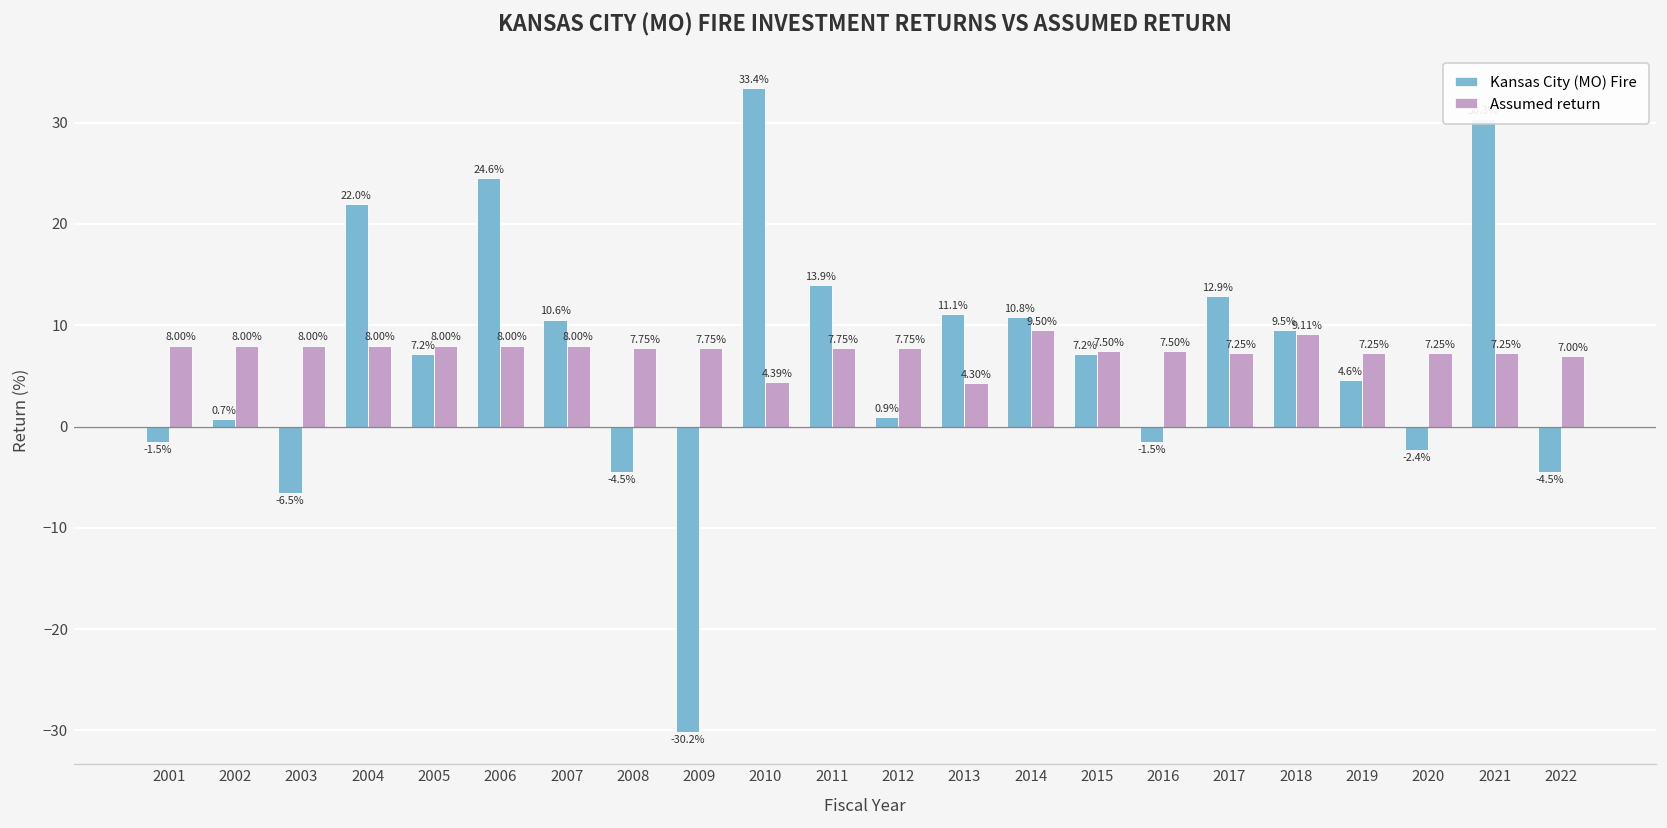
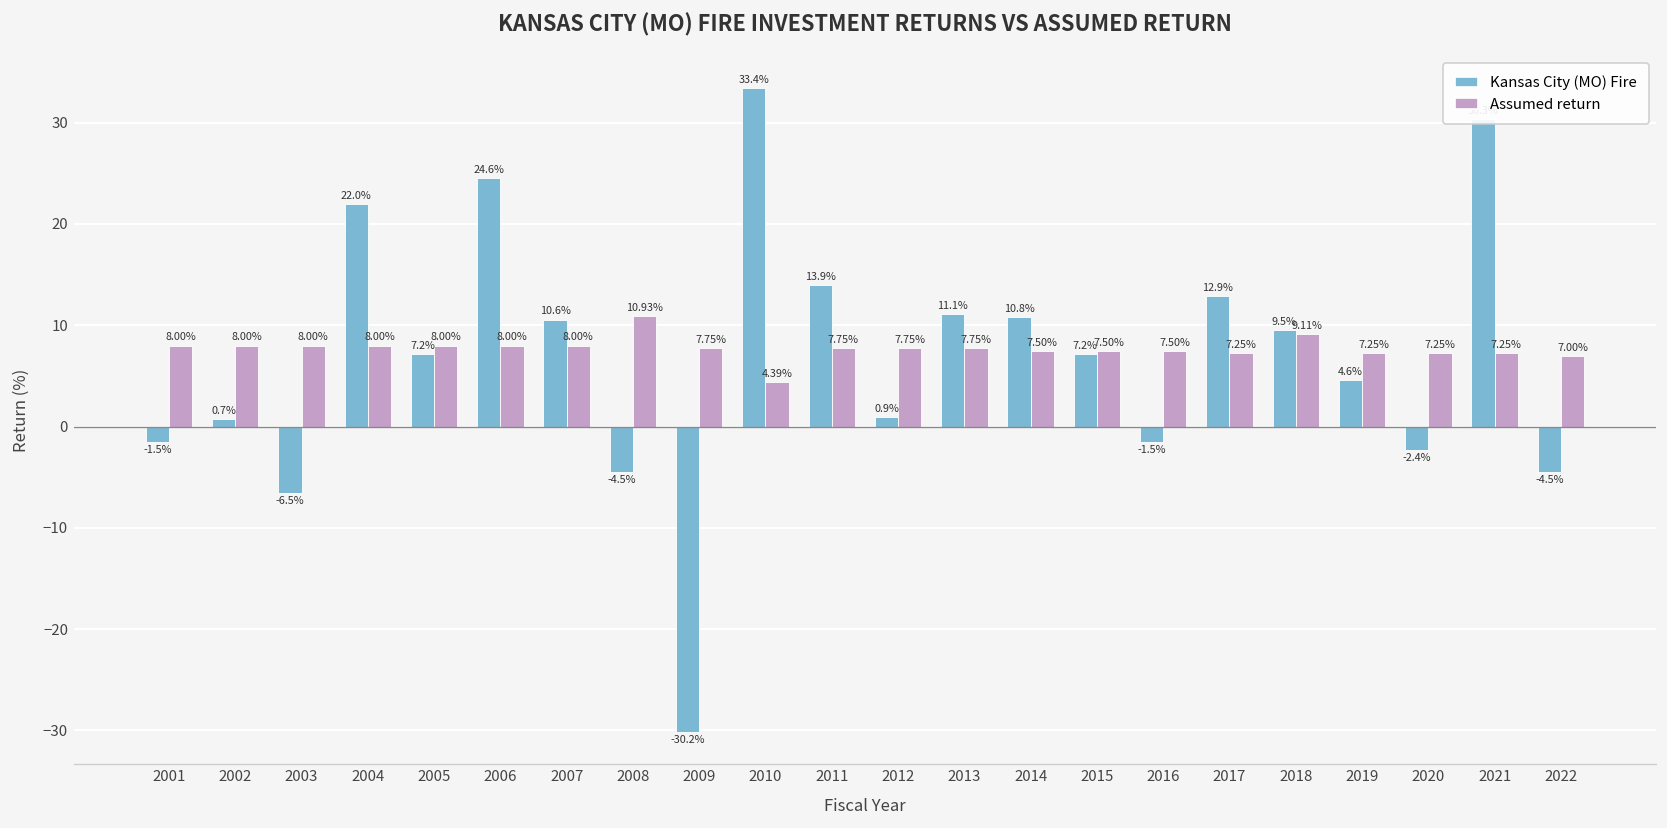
  {
    "Kansas City (MO) Fire": {
      "2001": "-1.5%",
      "2002": "0.7%",
      "2003": "-6.5%",
      "2004": "22.0%",
      "2005": "7.2%",
      "2006": "24.6%",
      "2007": "10.6%",
      "2008": "-4.5%",
      "2009": "-30.2%",
      "2010": "33.4%",
      "2011": "13.9%",
      "2012": "0.9%",
      "2013": "11.1%",
      "2014": "10.8%",
      "2015": "7.2%",
      "2016": "-1.5%",
      "2017": "12.9%",
      "2018": "9.5%",
      "2019": "4.6%",
      "2020": "-2.4%",
      "2022": "-4.5%"
    },
    "Assumed return": {
      "2001": "8.00%",
      "2002": "8.00%",
      "2003": "8.00%",
      "2004": "8.00%",
      "2005": "8.00%",
      "2006": "8.00%",
      "2007": "8.00%",
-     "2008": "7.75%",
+     "2008": "10.93%",
      "2009": "7.75%",
      "2010": "4.39%",
      "2011": "7.75%",
      "2012": "7.75%",
-     "2013": "4.30%",
-     "2014": "9.50%",
+     "2013": "7.75%",
+     "2014": "7.50%",
      "2015": "7.50%",
      "2016": "7.50%",
      "2017": "7.25%",
      "2018": "9.11%",
      "2019": "7.25%",
      "2020": "7.25%",
      "2021": "7.25%",
      "2022": "7.00%"
    }
  }
